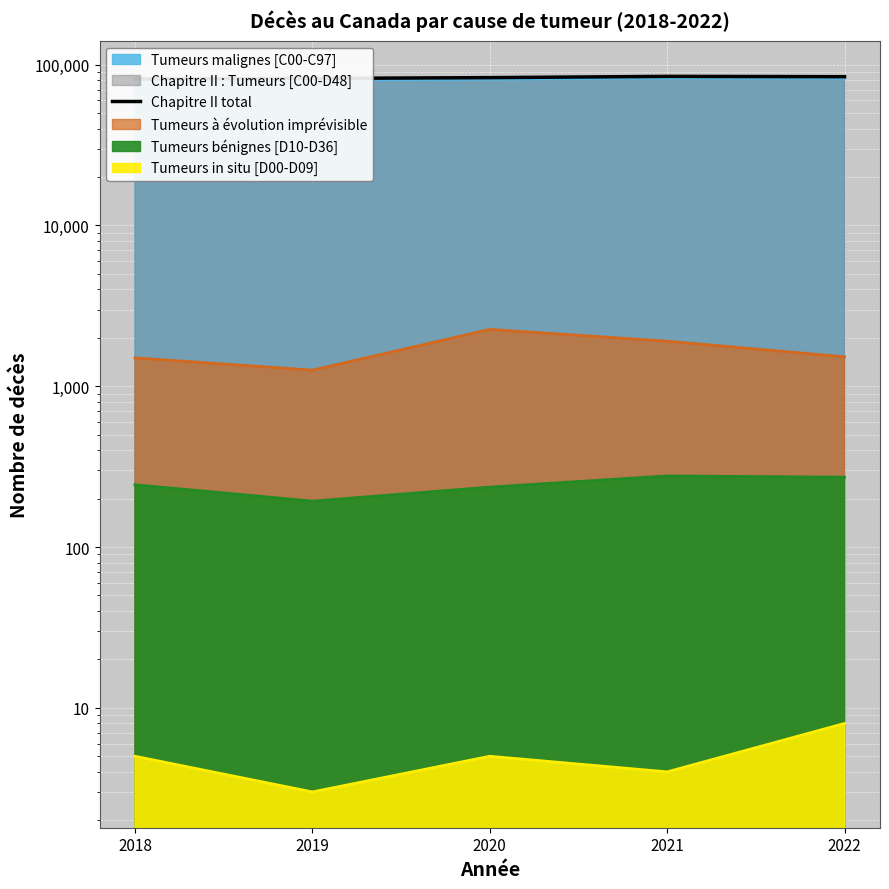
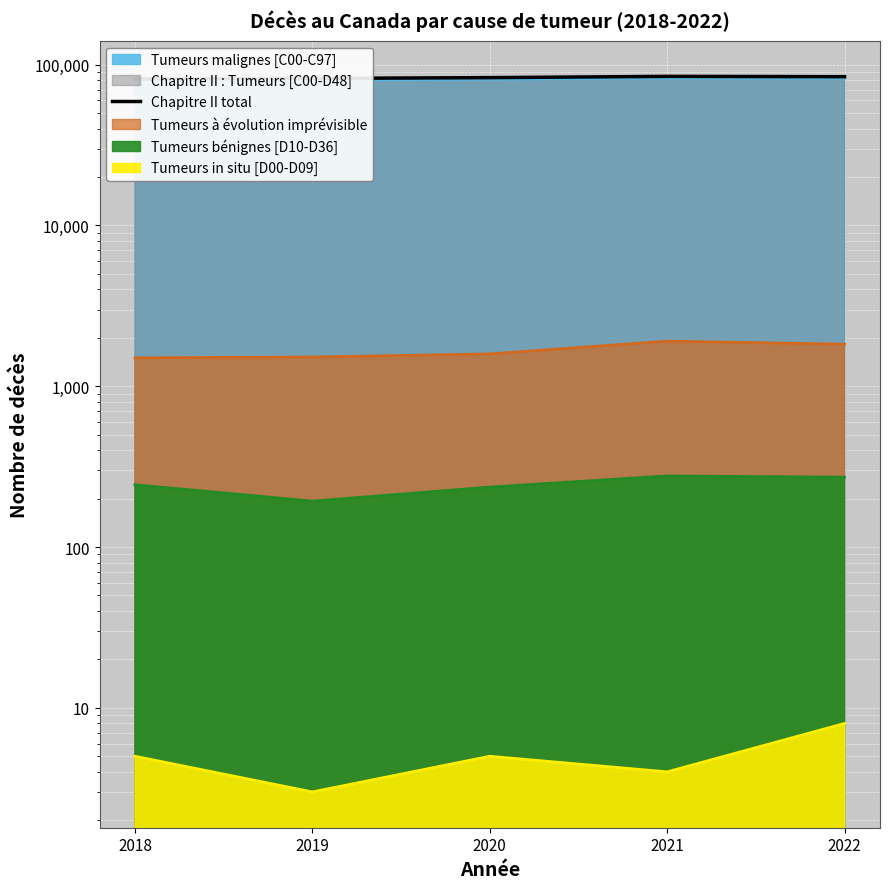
  {
    "Tumeurs à évolution imprévisible": {
      "2018": "1,500",
-     "2019": "1,300",
-     "2020": "2,300",
+     "2019": "1,500",
+     "2020": "1,600",
      "2021": "1,900",
-     "2022": "1,500"
+     "2022": "1,800"
    },
    "Tumeurs bénignes [D10-D36]": {
      "2018": "240",
      "2019": "190",
      "2020": "240",
      "2021": "280",
      "2022": "270"
    },
    "Tumeurs in situ [D00-D09]": {
      "2018": "5",
      "2019": "3",
      "2020": "5",
      "2021": "4",
      "2022": "8"
    }
  }
